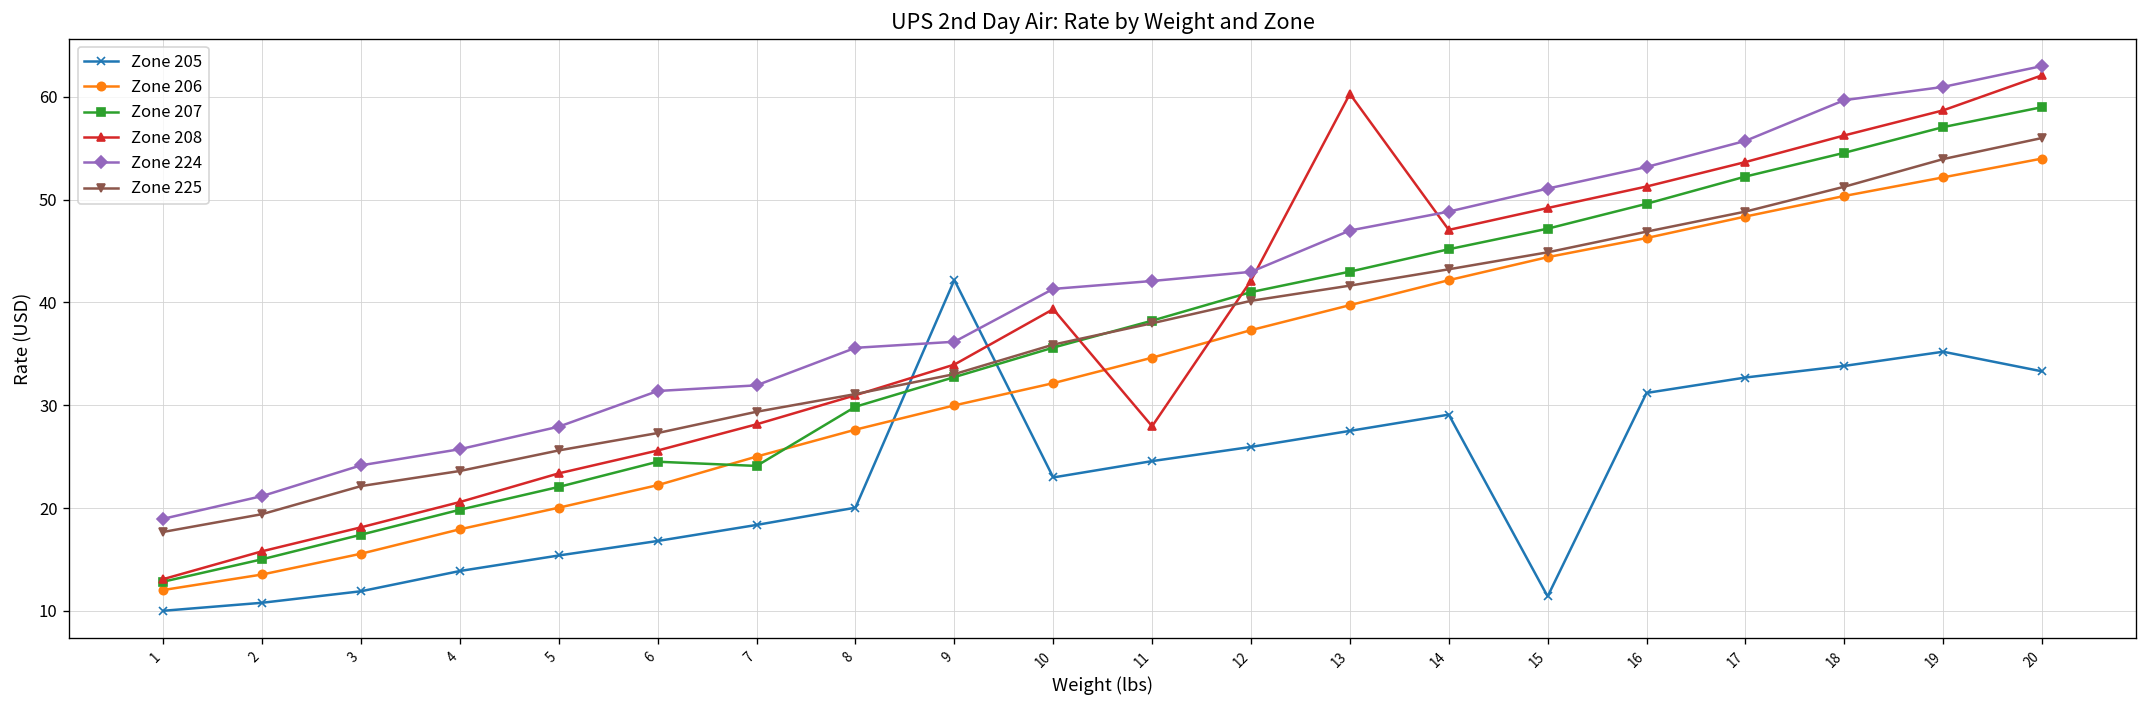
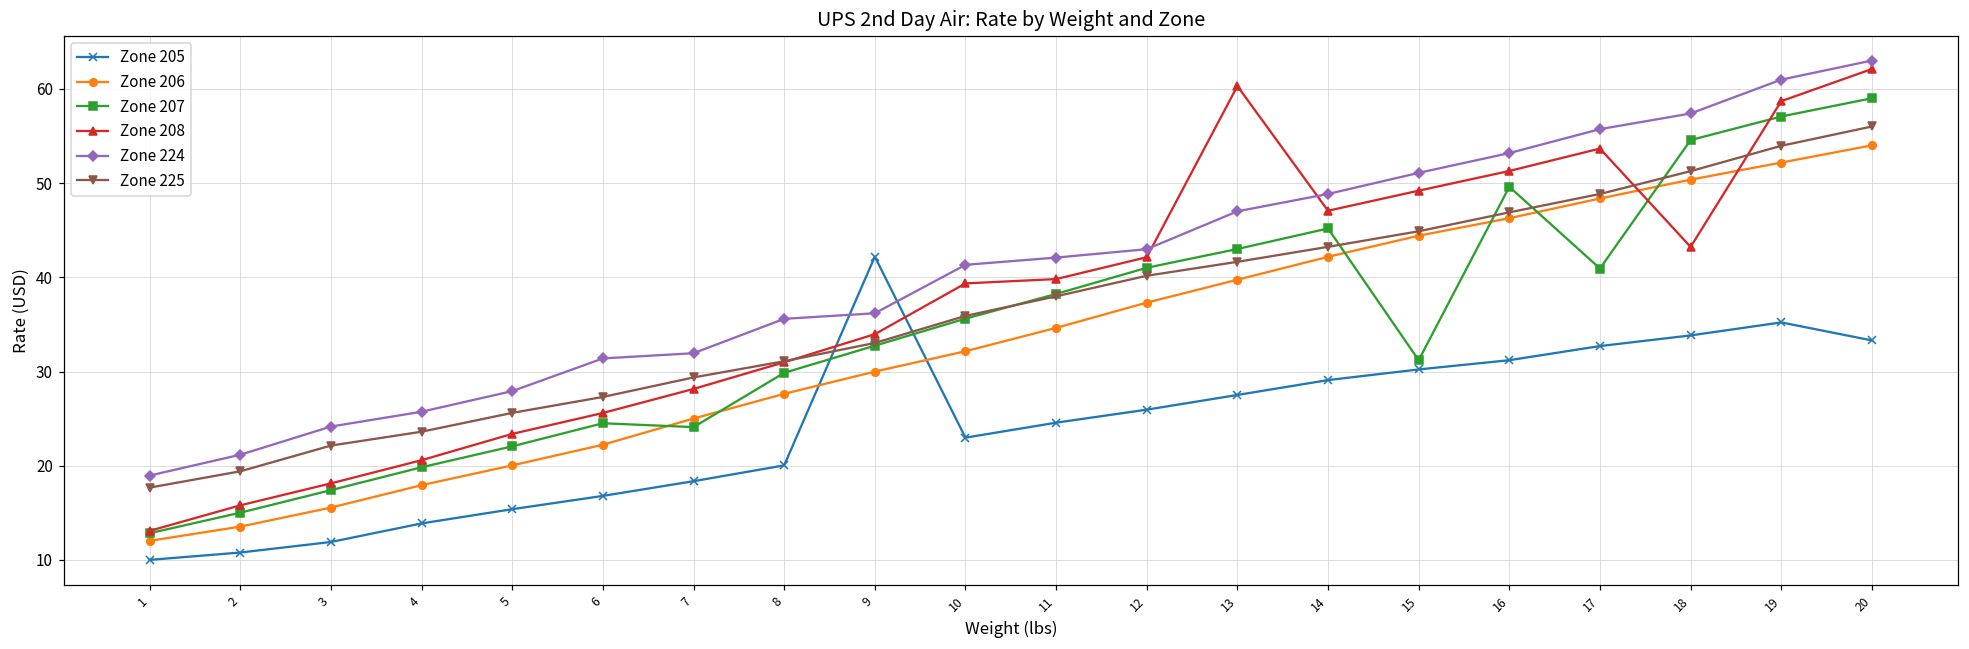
  {
    "Zone 205": {
      "1": 10,
      "2": 11,
      "3": 12,
      "4": 14,
      "5": 15,
      "6": 17,
      "7": 18,
      "8": 20,
      "9": 42,
      "10": 23,
      "11": 25,
      "12": 26,
      "13": 28,
      "14": 29,
-     "15": 11,
+     "15": 30,
      "16": 31,
      "17": 33,
      "18": 34,
      "19": 35,
      "20": 33
    },
    "Zone 206": {
      "1": 12,
      "2": 14,
      "3": 16,
      "4": 18,
      "5": 20,
      "6": 22,
      "7": 25,
      "8": 28,
      "9": 30,
      "10": 32,
      "11": 35,
      "12": 37,
      "13": 40,
      "14": 42,
      "15": 44,
      "16": 46,
      "17": 48,
      "18": 50,
      "19": 52,
      "20": 54
    },
    "Zone 207": {
      "2": 15,
      "3": 17,
      "4": 20,
      "5": 22,
      "6": 25,
      "7": 24,
      "8": 30,
      "12": 41,
      "13": 43,
      "14": 45,
-     "15": 47,
+     "15": 31,
      "16": 50,
-     "17": 52,
+     "17": 41,
      "18": 55,
      "19": 57,
      "20": 59
    },
    "Zone 208": {
      "2": 16,
      "3": 18,
      "4": 21,
      "5": 23,
      "6": 26,
      "7": 28,
      "9": 34,
      "10": 39,
-     "11": 28,
+     "11": 40,
      "12": 42,
      "13": 60,
      "14": 47,
      "15": 49,
      "16": 51,
      "17": 54,
-     "18": 56,
+     "18": 43,
      "19": 59,
      "20": 62
    },
    "Zone 224": {
      "1": 19,
      "2": 21,
      "3": 24,
      "4": 26,
      "5": 28,
      "6": 31,
      "7": 32,
      "8": 36,
      "9": 36,
      "10": 41,
      "11": 42,
      "12": 43,
      "13": 47,
      "14": 49,
      "15": 51,
      "16": 53,
      "17": 56,
-     "18": 60,
+     "18": 57,
      "19": 61,
      "20": 63
    },
    "Zone 225": {
      "1": 18,
      "2": 19,
      "3": 22,
      "4": 24,
      "5": 26,
      "6": 27,
      "7": 29,
      "12": 40,
      "13": 42,
      "14": 43,
      "15": 45,
      "16": 47,
      "17": 49,
      "18": 51,
      "19": 54,
      "20": 56
    }
  }
